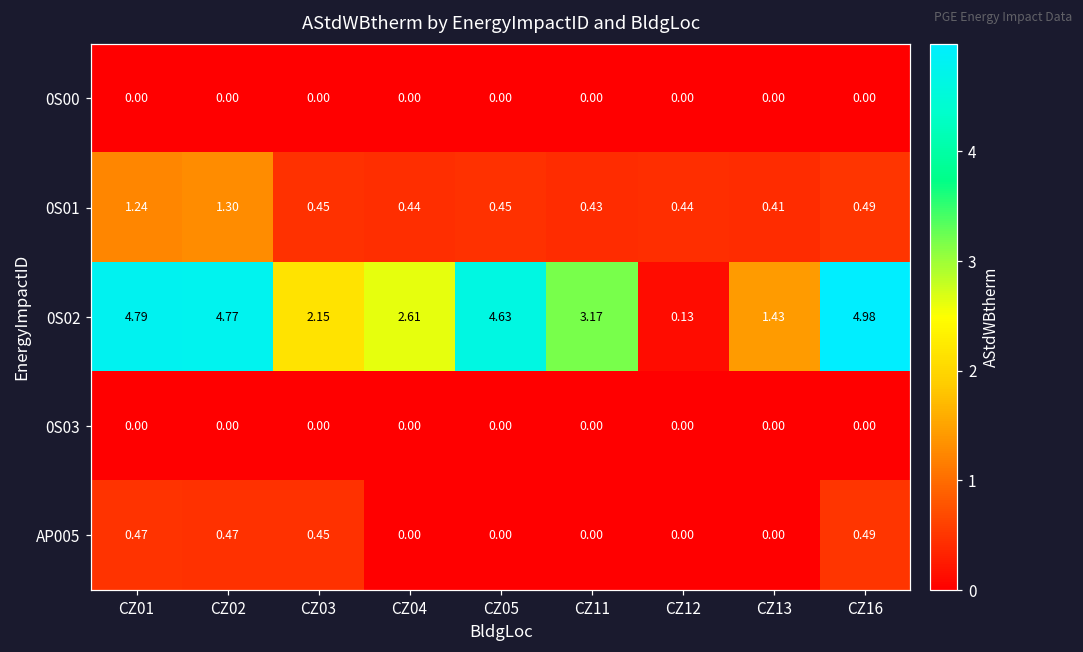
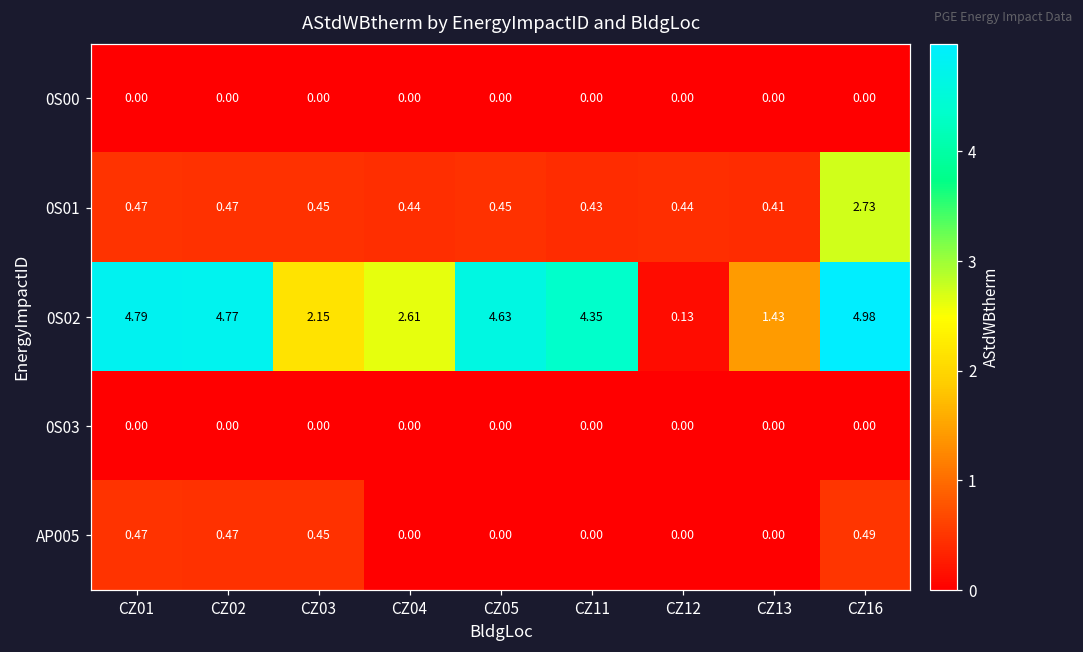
  {
    "0S00": {
      "CZ01": 0.00,
      "CZ02": 0.00,
      "CZ03": 0.00,
      "CZ04": 0.00,
      "CZ05": 0.00,
      "CZ11": 0.00,
      "CZ12": 0.00,
      "CZ13": 0.00,
      "CZ16": 0.00
    },
    "0S01": {
-     "CZ01": 1.24,
-     "CZ02": 1.30,
+     "CZ01": 0.47,
+     "CZ02": 0.47,
      "CZ03": 0.45,
      "CZ04": 0.44,
      "CZ05": 0.45,
      "CZ11": 0.43,
      "CZ12": 0.44,
      "CZ13": 0.41,
-     "CZ16": 0.49
+     "CZ16": 2.73
    },
    "0S02": {
      "CZ01": 4.79,
      "CZ02": 4.77,
      "CZ03": 2.15,
      "CZ04": 2.61,
      "CZ05": 4.63,
-     "CZ11": 3.17,
+     "CZ11": 4.35,
      "CZ12": 0.13,
      "CZ13": 1.43,
      "CZ16": 4.98
    },
    "0S03": {
      "CZ01": 0.00,
      "CZ02": 0.00,
      "CZ03": 0.00,
      "CZ04": 0.00,
      "CZ05": 0.00,
      "CZ11": 0.00,
      "CZ12": 0.00,
      "CZ13": 0.00,
      "CZ16": 0.00
    },
    "AP005": {
      "CZ01": 0.47,
      "CZ02": 0.47,
      "CZ03": 0.45,
      "CZ04": 0.00,
      "CZ05": 0.00,
      "CZ11": 0.00,
      "CZ12": 0.00,
      "CZ13": 0.00,
      "CZ16": 0.49
    }
  }
